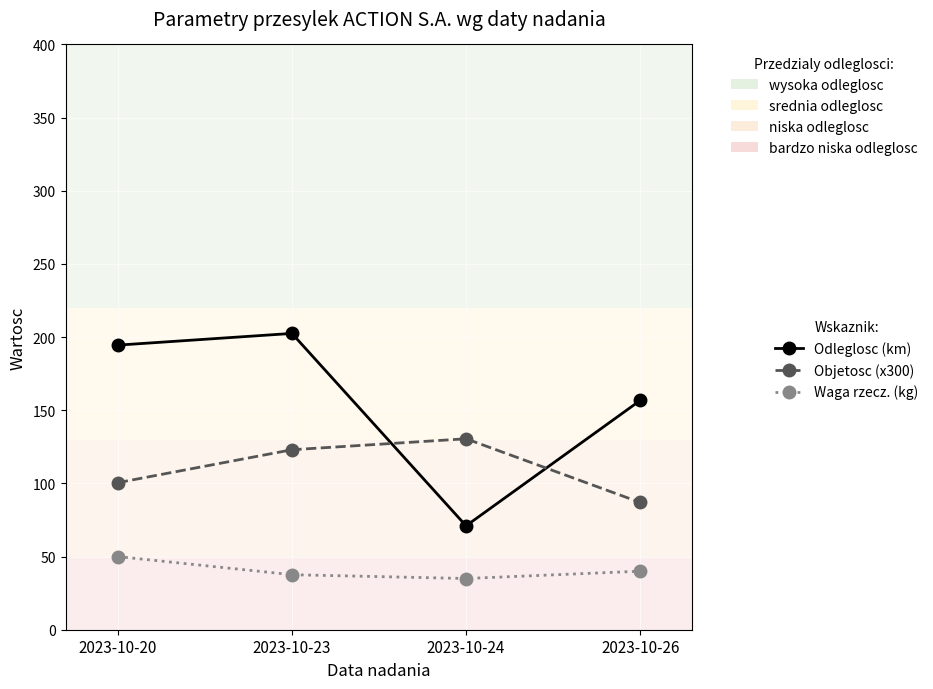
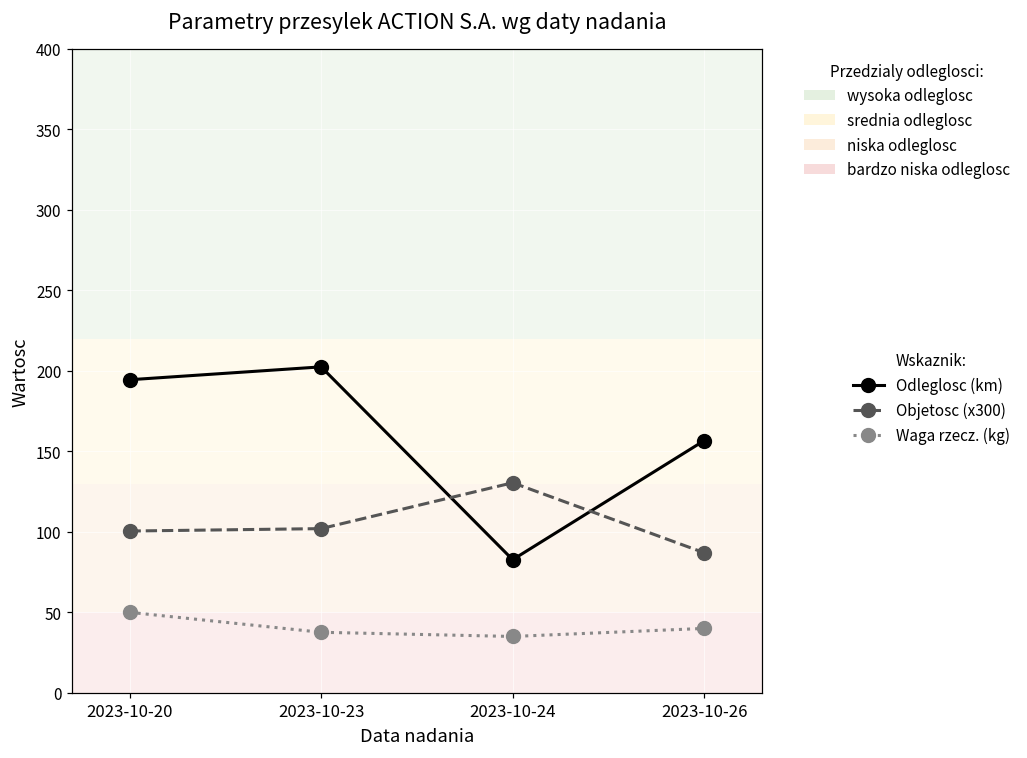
  {
    "Odleglosc (km)": {
      "2023-10-20": 195,
      "2023-10-23": 203,
-     "2023-10-24": 71,
+     "2023-10-24": 83,
      "2023-10-26": 157
    },
    "Objetosc (x300)": {
      "2023-10-20": 101,
-     "2023-10-23": 123,
+     "2023-10-23": 102,
      "2023-10-24": 131,
      "2023-10-26": 87
    },
    "Waga rzecz. (kg)": {
      "2023-10-20": 50,
      "2023-10-23": 38,
      "2023-10-24": 35,
      "2023-10-26": 40
    }
  }
